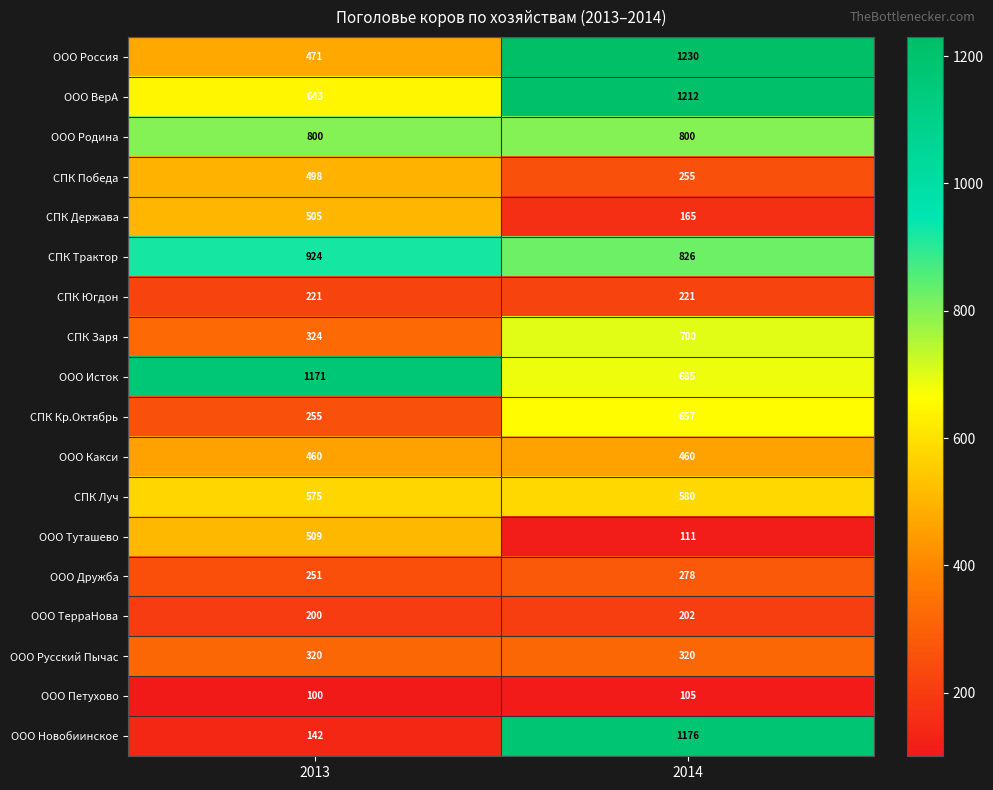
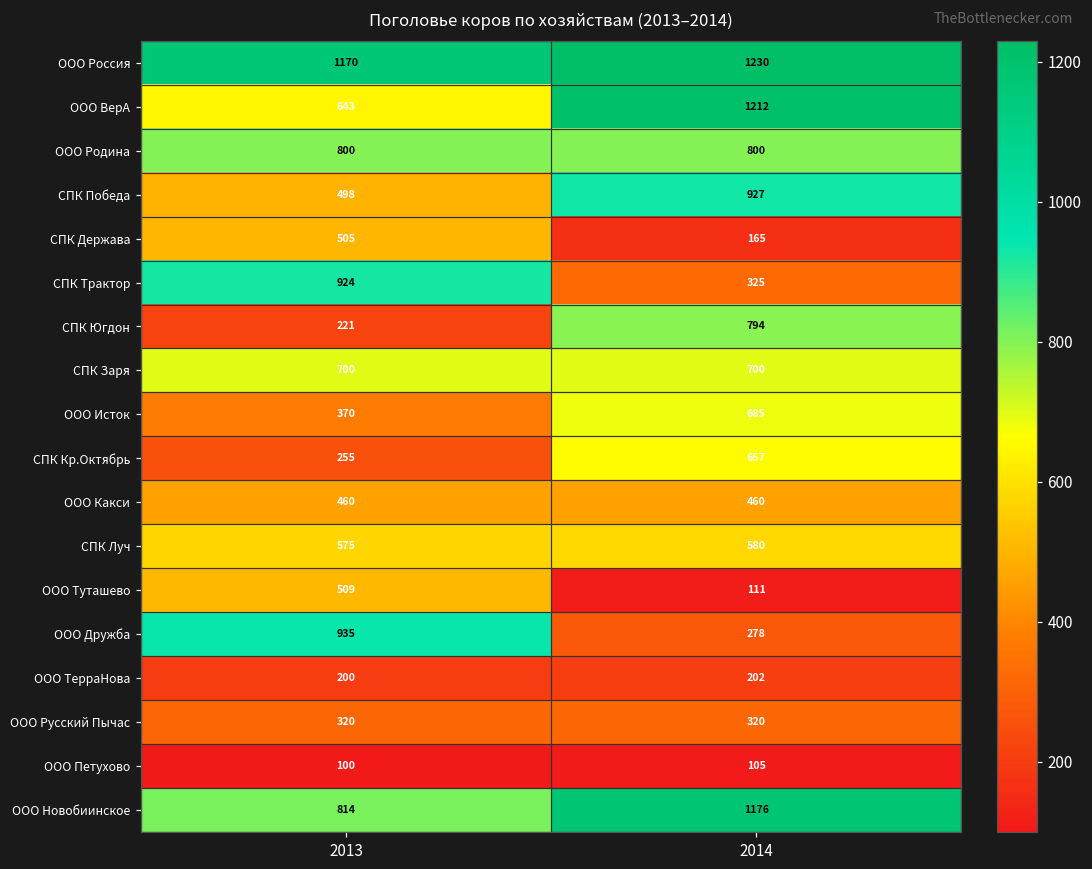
  {
    "ООО Россия": {
-     "2013": 471,
+     "2013": 1170,
      "2014": 1230
    },
    "ООО ВерА": {
      "2013": 643,
      "2014": 1212
    },
    "ООО Родина": {
      "2013": 800,
      "2014": 800
    },
    "СПК Победа": {
      "2013": 498,
-     "2014": 255
+     "2014": 927
    },
    "СПК Держава": {
      "2013": 505,
      "2014": 165
    },
    "СПК Трактор": {
      "2013": 924,
-     "2014": 826
+     "2014": 325
    },
    "СПК Югдон": {
      "2013": 221,
-     "2014": 221
+     "2014": 794
    },
    "СПК Заря": {
-     "2013": 324,
+     "2013": 700,
      "2014": 700
    },
    "ООО Исток": {
-     "2013": 1171,
+     "2013": 370,
      "2014": 685
    },
    "СПК Кр.Октябрь": {
      "2013": 255,
      "2014": 657
    },
    "ООО Какси": {
      "2013": 460,
      "2014": 460
    },
    "СПК Луч": {
      "2013": 575,
      "2014": 580
    },
    "ООО Туташево": {
      "2013": 509,
      "2014": 111
    },
    "ООО Дружба": {
-     "2013": 251,
+     "2013": 935,
      "2014": 278
    },
    "ООО ТерраНова": {
      "2013": 200,
      "2014": 202
    },
    "ООО Русский Пычас": {
      "2013": 320,
      "2014": 320
    },
    "ООО Петухово": {
      "2013": 100,
      "2014": 105
    },
    "ООО Новобиинское": {
-     "2013": 142,
+     "2013": 814,
      "2014": 1176
    }
  }
